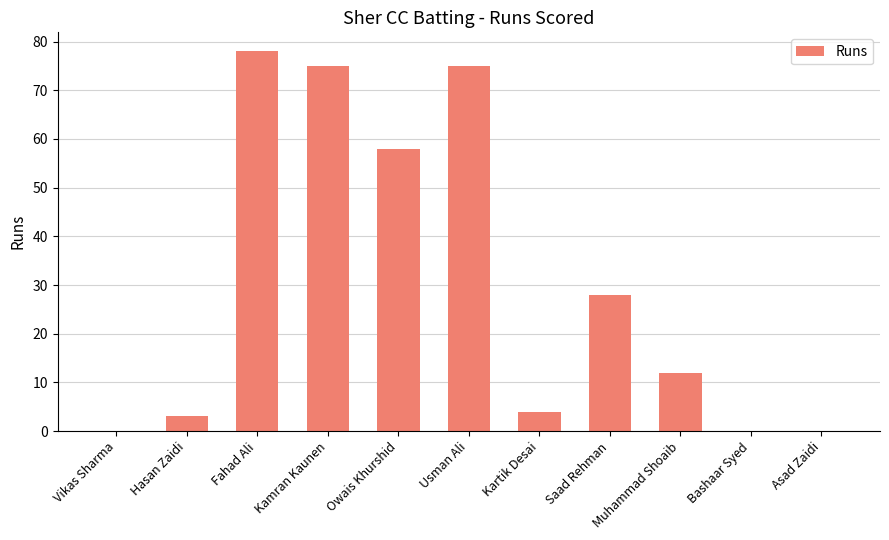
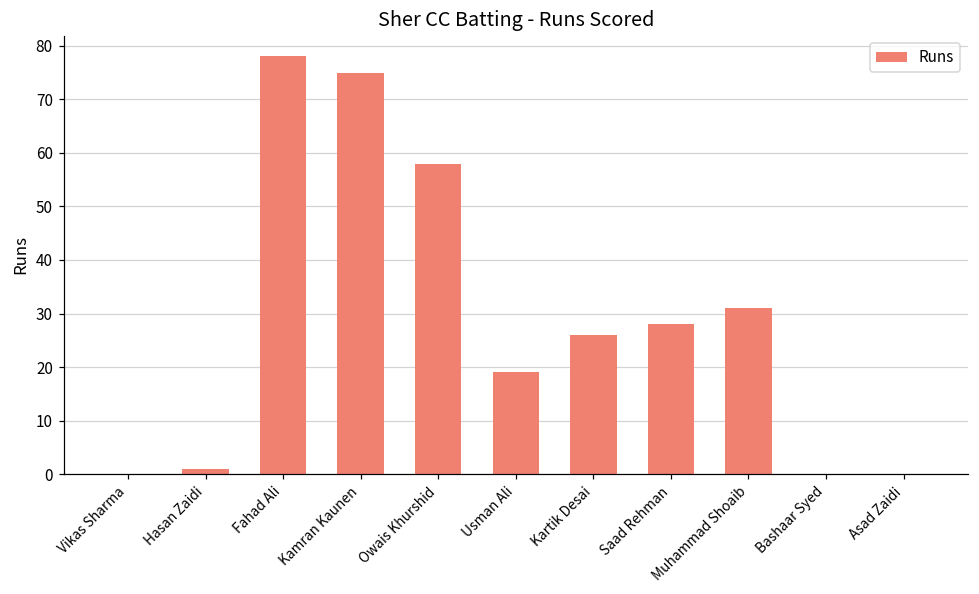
  {
    "Vikas Sharma": 0,
-   "Hasan Zaidi": 3,
+   "Hasan Zaidi": 1,
    "Fahad Ali": 78,
    "Kamran Kaunen": 75,
    "Owais Khurshid": 58,
-   "Usman Ali": 75,
-   "Kartik Desai": 4,
+   "Usman Ali": 19,
+   "Kartik Desai": 26,
    "Saad Rehman": 28,
-   "Muhammad Shoaib": 12,
+   "Muhammad Shoaib": 31,
    "Bashaar Syed": 0,
    "Asad Zaidi": 0
  }
